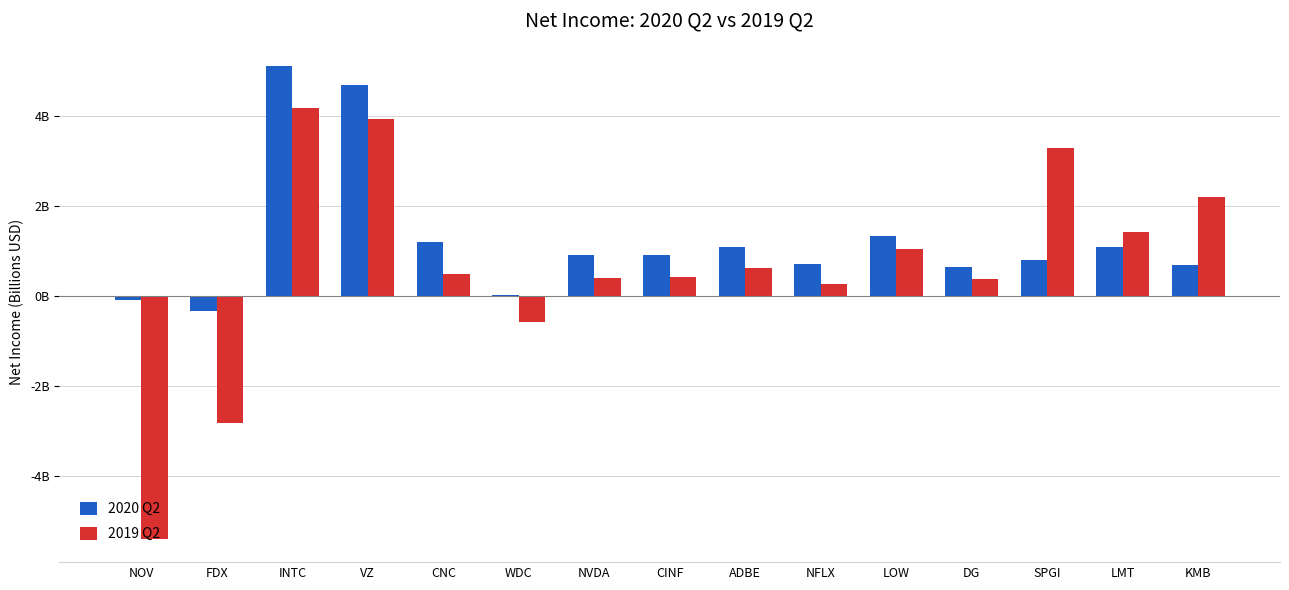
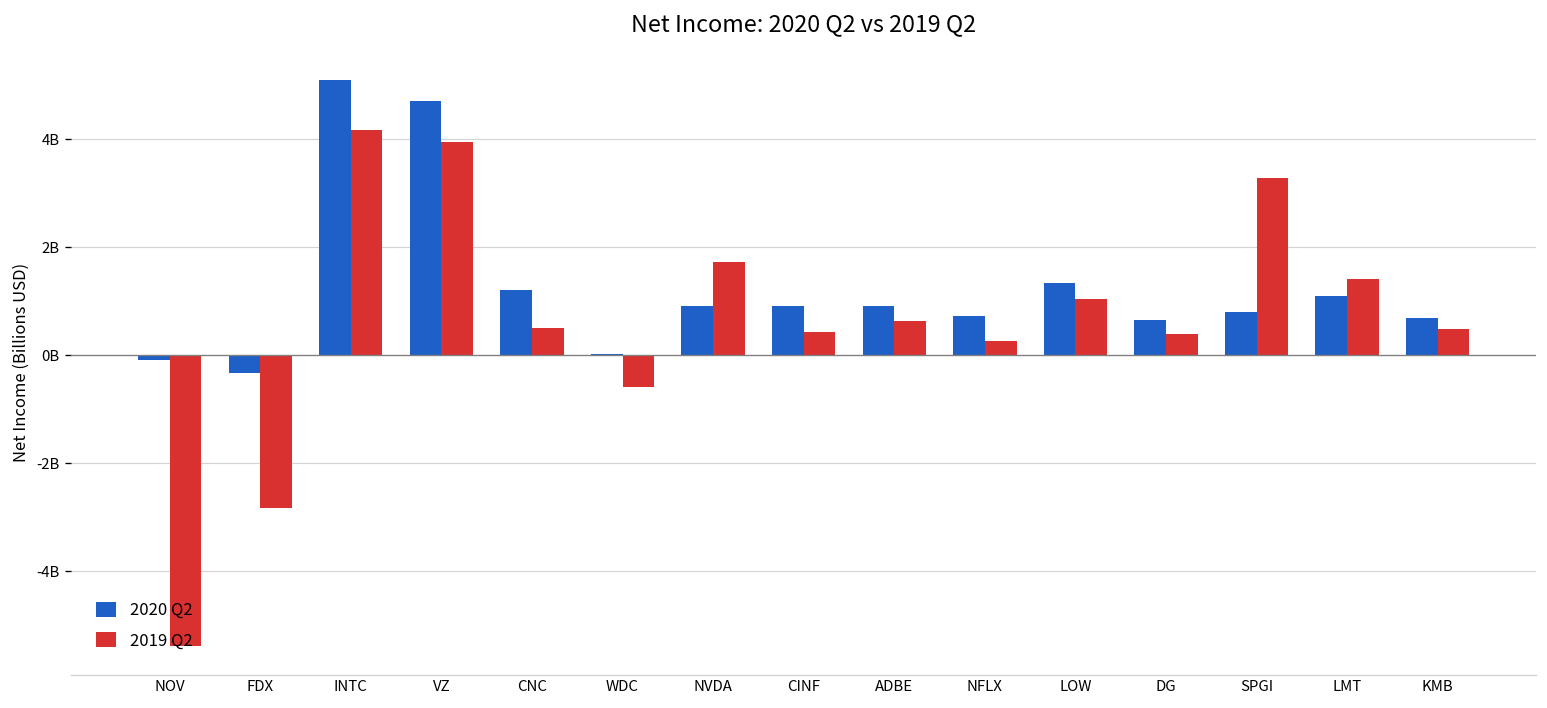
  {
    "2020 Q2": {
      "NOV": -100000000,
      "FDX": -300000000,
      "INTC": 5100000000,
      "VZ": 4700000000,
      "CNC": 1200000000,
      "NVDA": 900000000,
      "CINF": 900000000,
-     "ADBE": 1100000000,
+     "ADBE": 900000000,
      "NFLX": 700000000,
      "LOW": 1300000000,
      "DG": 700000000,
      "SPGI": 800000000,
      "LMT": 1100000000,
      "KMB": 700000000
    },
    "2019 Q2": {
      "NOV": -5400000000,
      "FDX": -2800000000,
      "INTC": 4200000000,
      "VZ": 3900000000,
      "CNC": 500000000,
      "WDC": -600000000,
-     "NVDA": 400000000,
+     "NVDA": 1700000000,
      "CINF": 400000000,
      "ADBE": 600000000,
      "NFLX": 300000000,
      "LOW": 1000000000,
      "DG": 400000000,
      "SPGI": 3300000000,
      "LMT": 1400000000,
-     "KMB": 2200000000
+     "KMB": 500000000
    }
  }
